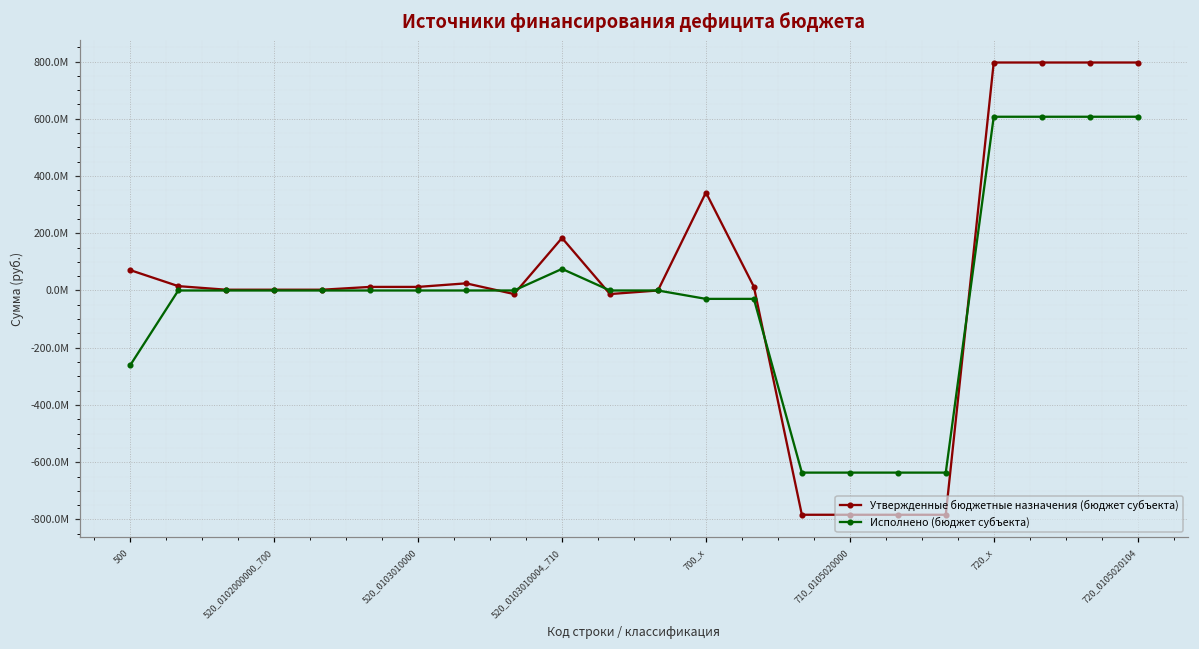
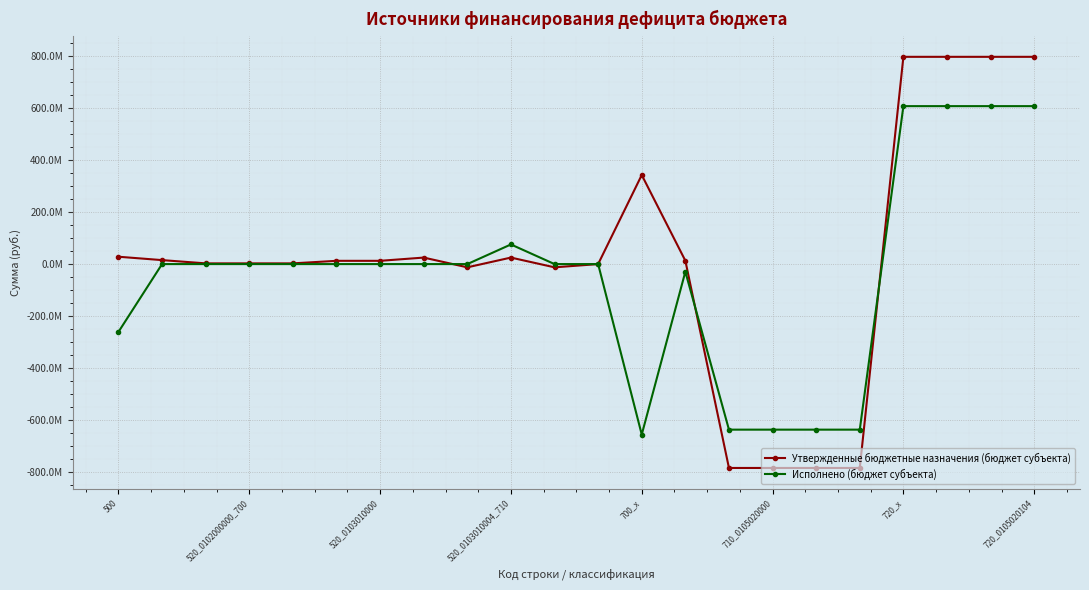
  {
    "Утвержденные бюджетные назначения (бюджет субъекта)": {
-     "500": 70000000,
+     "500": 30000000,
      "520_0103010000": 10000000,
-     "520_0103010004_710": 180000000,
+     "520_0103010004_710": 30000000,
      "700_х": 340000000,
      "720_х": 800000000,
      "720_0105020104": 800000000
    },
    "Исполнено (бюджет субъекта)": {
      "500": -260000000,
      "520_0103010000": 0,
      "520_0103010004_710": 80000000,
-     "700_х": -30000000,
+     "700_х": -660000000,
      "710_0105020000": -640000000,
      "720_х": 610000000,
      "720_0105020104": 610000000
    }
  }
